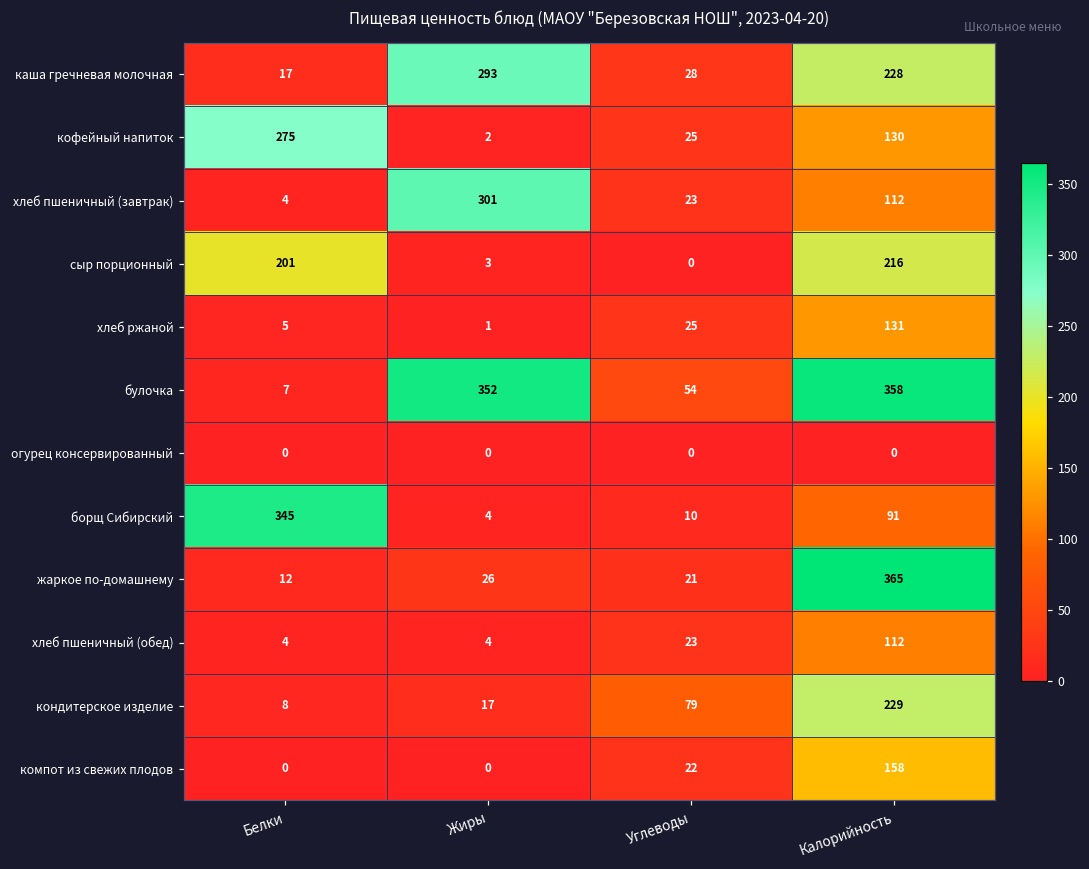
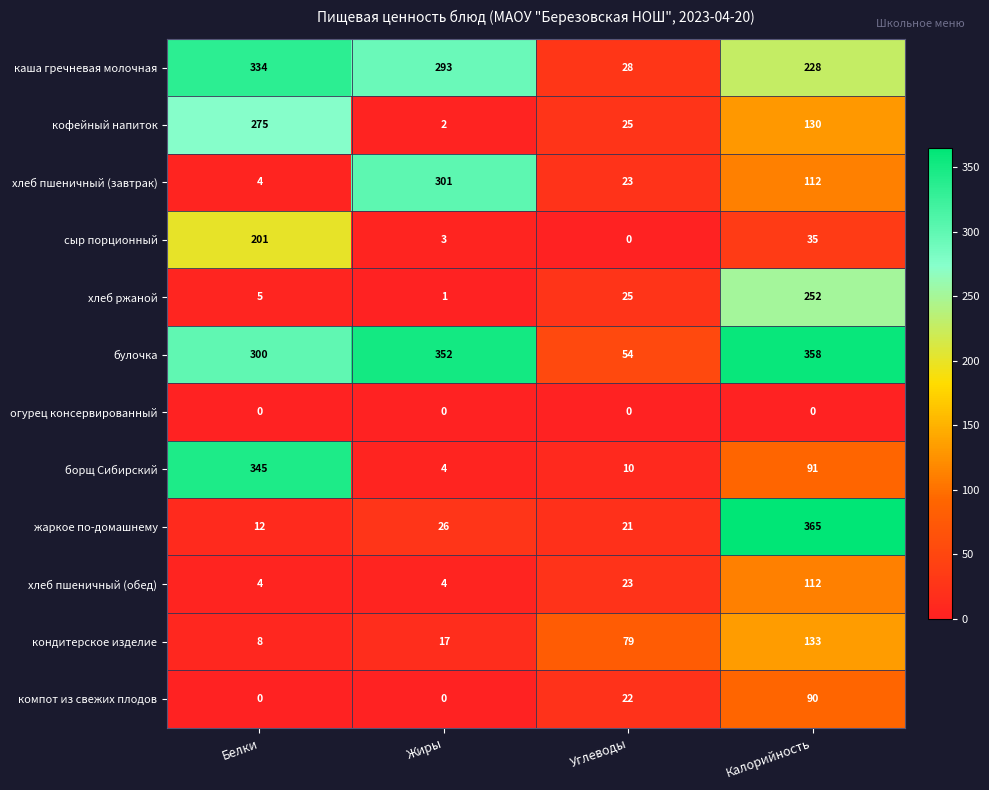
  {
    "каша гречневая молочная": {
-     "Белки": 17,
+     "Белки": 334,
      "Жиры": 293,
      "Углеводы": 28,
      "Калорийность": 228
    },
    "кофейный напиток": {
      "Белки": 275,
      "Жиры": 2,
      "Углеводы": 25,
      "Калорийность": 130
    },
    "хлеб пшеничный (завтрак)": {
      "Белки": 4,
      "Жиры": 301,
      "Углеводы": 23,
      "Калорийность": 112
    },
    "сыр порционный": {
      "Белки": 201,
      "Жиры": 3,
      "Углеводы": 0,
-     "Калорийность": 216
+     "Калорийность": 35
    },
    "хлеб ржаной": {
      "Белки": 5,
      "Жиры": 1,
      "Углеводы": 25,
-     "Калорийность": 131
+     "Калорийность": 252
    },
    "булочка": {
-     "Белки": 7,
+     "Белки": 300,
      "Жиры": 352,
      "Углеводы": 54,
      "Калорийность": 358
    },
    "огурец консервированный": {
      "Белки": 0,
      "Жиры": 0,
      "Углеводы": 0,
      "Калорийность": 0
    },
    "борщ Сибирский": {
      "Белки": 345,
      "Жиры": 4,
      "Углеводы": 10,
      "Калорийность": 91
    },
    "жаркое по-домашнему": {
      "Белки": 12,
      "Жиры": 26,
      "Углеводы": 21,
      "Калорийность": 365
    },
    "хлеб пшеничный (обед)": {
      "Белки": 4,
      "Жиры": 4,
      "Углеводы": 23,
      "Калорийность": 112
    },
    "кондитерское изделие": {
      "Белки": 8,
      "Жиры": 17,
      "Углеводы": 79,
-     "Калорийность": 229
+     "Калорийность": 133
    },
    "компот из свежих плодов": {
      "Белки": 0,
      "Жиры": 0,
      "Углеводы": 22,
-     "Калорийность": 158
+     "Калорийность": 90
    }
  }
